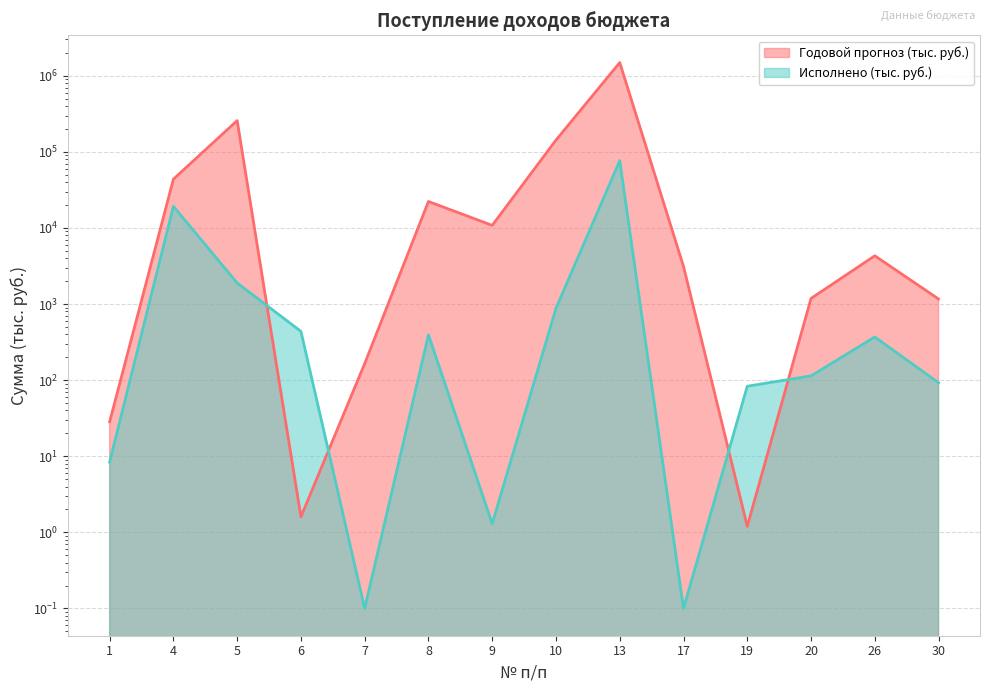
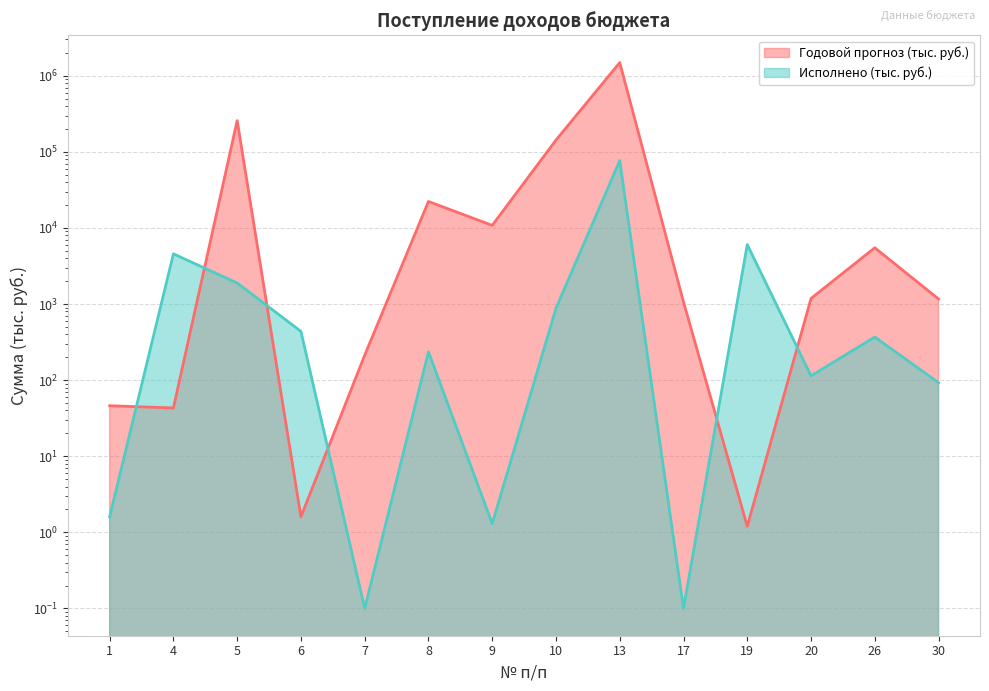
  {
    "Годовой прогноз (тыс. руб.)": {
-     "1": 28,
-     "4": 40000,
+     "1": 50,
+     "4": 40,
      "5": 260000,
      "6": 1.6,
-     "7": 170,
+     "7": 210,
      "8": 22000,
      "9": 11000,
      "10": 140000,
      "13": 1500000,
-     "17": 3100,
+     "17": 1100,
      "19": 1.2,
      "20": 1200,
-     "26": 4000,
+     "26": 5000,
      "30": 1200
    },
    "Исполнено (тыс. руб.)": {
-     "1": 8,
-     "4": 19000,
+     "1": 1.6,
+     "4": 5000,
      "5": 1900,
      "6": 400,
      "7": 0.1,
-     "8": 400,
+     "8": 240,
      "9": 1.3,
      "10": 900,
      "13": 80000,
      "17": 0.1,
-     "19": 80,
+     "19": 6000,
      "20": 110,
      "26": 400,
      "30": 90
    }
  }
